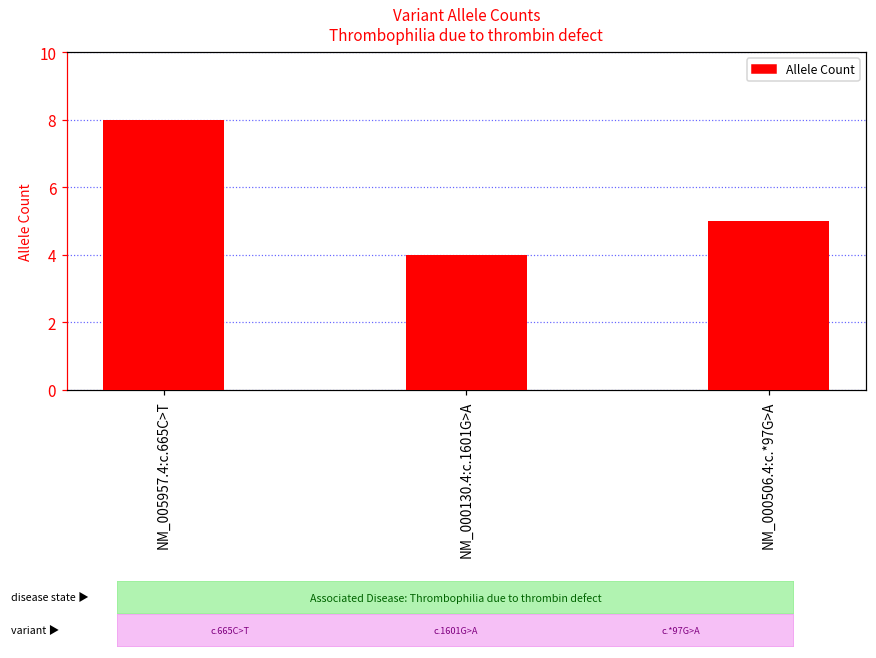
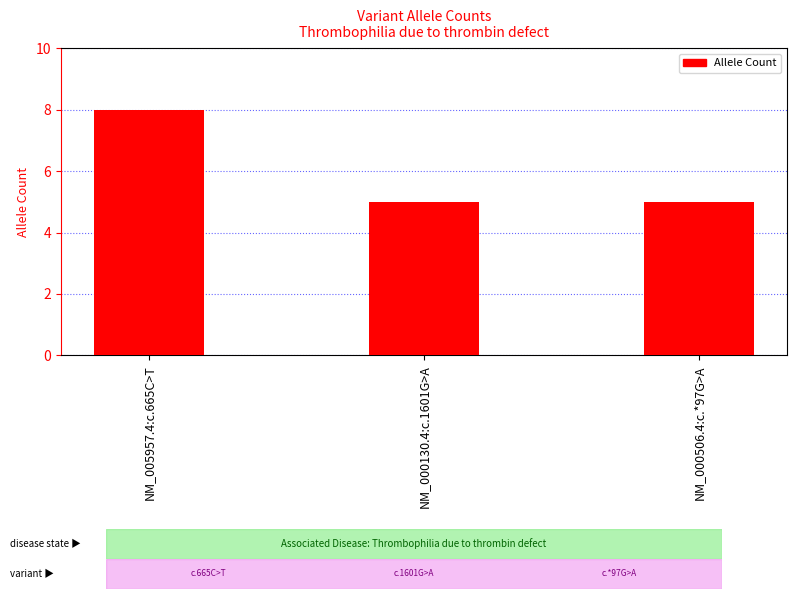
  {
    "NM_005957.4:c.665C>T": 8,
-   "NM_000130.4:c.1601G>A": 4,
+   "NM_000130.4:c.1601G>A": 5,
    "NM_000506.4:c.*97G>A": 5
  }
